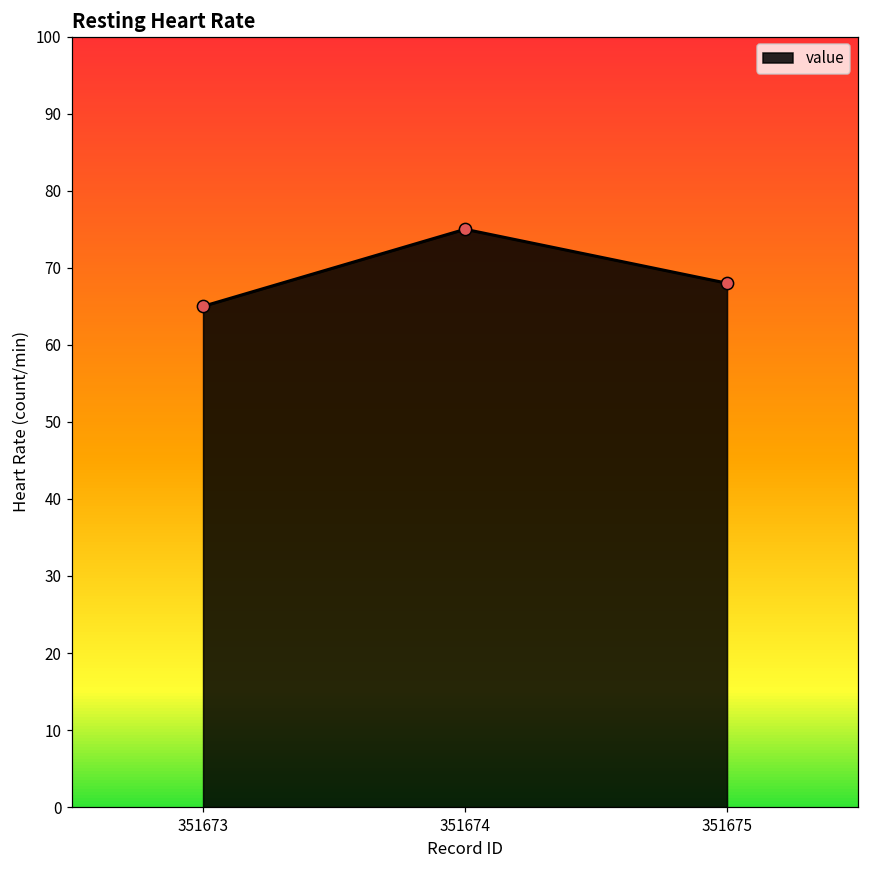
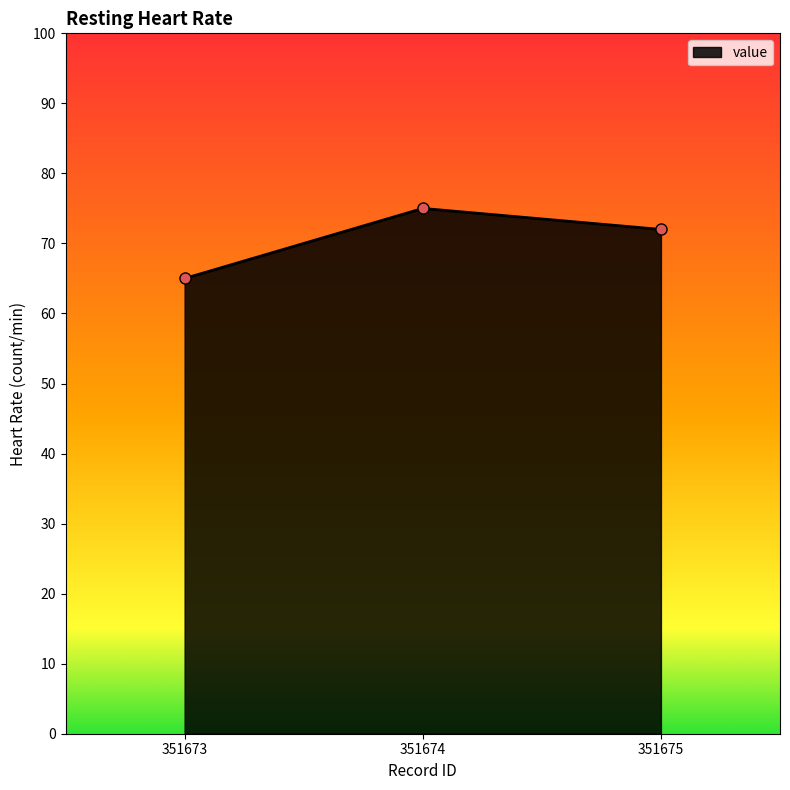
  {
    "351673": 65,
    "351674": 75,
-   "351675": 68
+   "351675": 72
  }
